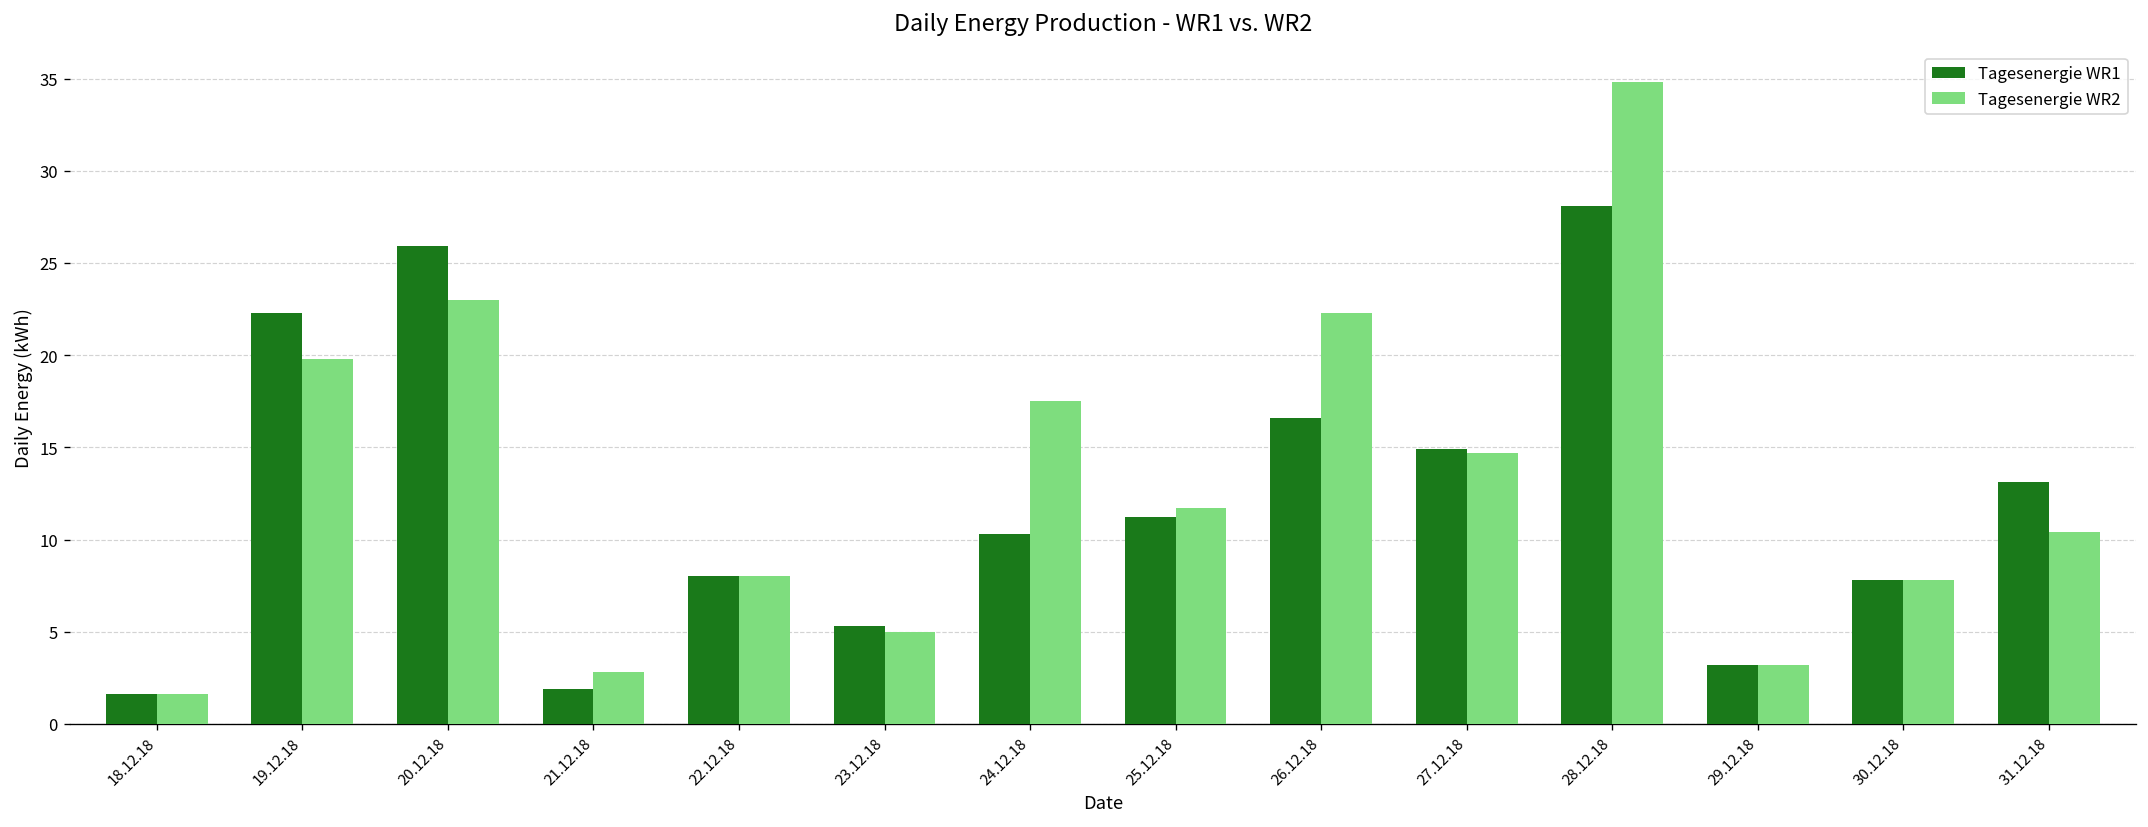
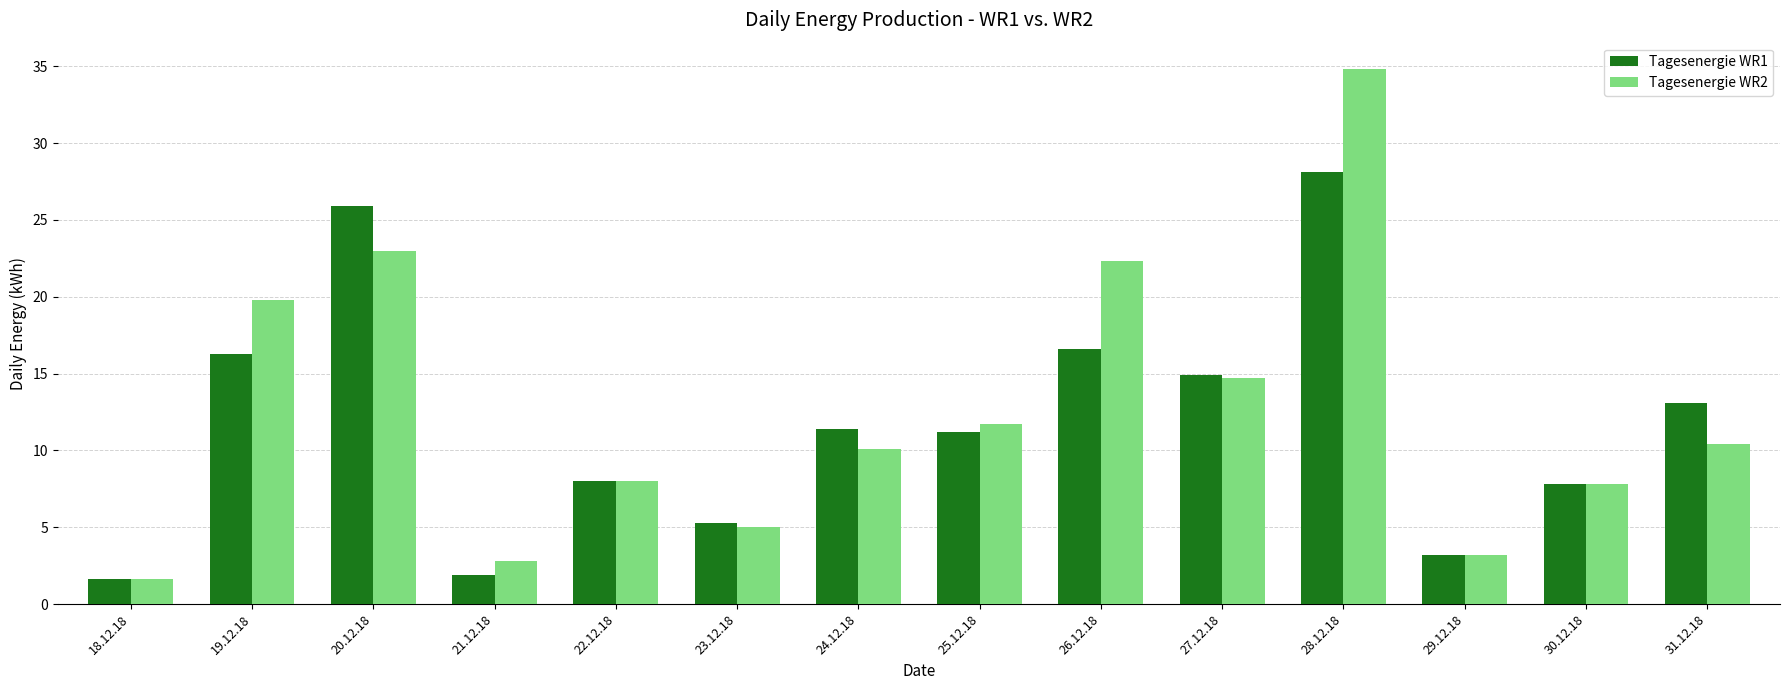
  {
    "Tagesenergie WR1": {
      "18.12.18": 1.6,
-     "19.12.18": 22.3,
+     "19.12.18": 16.3,
      "20.12.18": 25.9,
      "21.12.18": 1.9,
      "22.12.18": 8.0,
      "23.12.18": 5.3,
-     "24.12.18": 10.3,
+     "24.12.18": 11.4,
      "25.12.18": 11.2,
      "26.12.18": 16.6,
      "27.12.18": 14.9,
      "28.12.18": 28.1,
      "29.12.18": 3.2,
      "30.12.18": 7.8,
      "31.12.18": 13.1
    },
    "Tagesenergie WR2": {
      "18.12.18": 1.6,
      "19.12.18": 19.8,
      "20.12.18": 23.0,
      "21.12.18": 2.8,
      "22.12.18": 8.0,
      "23.12.18": 5.0,
-     "24.12.18": 17.5,
+     "24.12.18": 10.1,
      "25.12.18": 11.7,
      "26.12.18": 22.3,
      "27.12.18": 14.7,
      "28.12.18": 34.8,
      "29.12.18": 3.2,
      "30.12.18": 7.8,
      "31.12.18": 10.4
    }
  }
